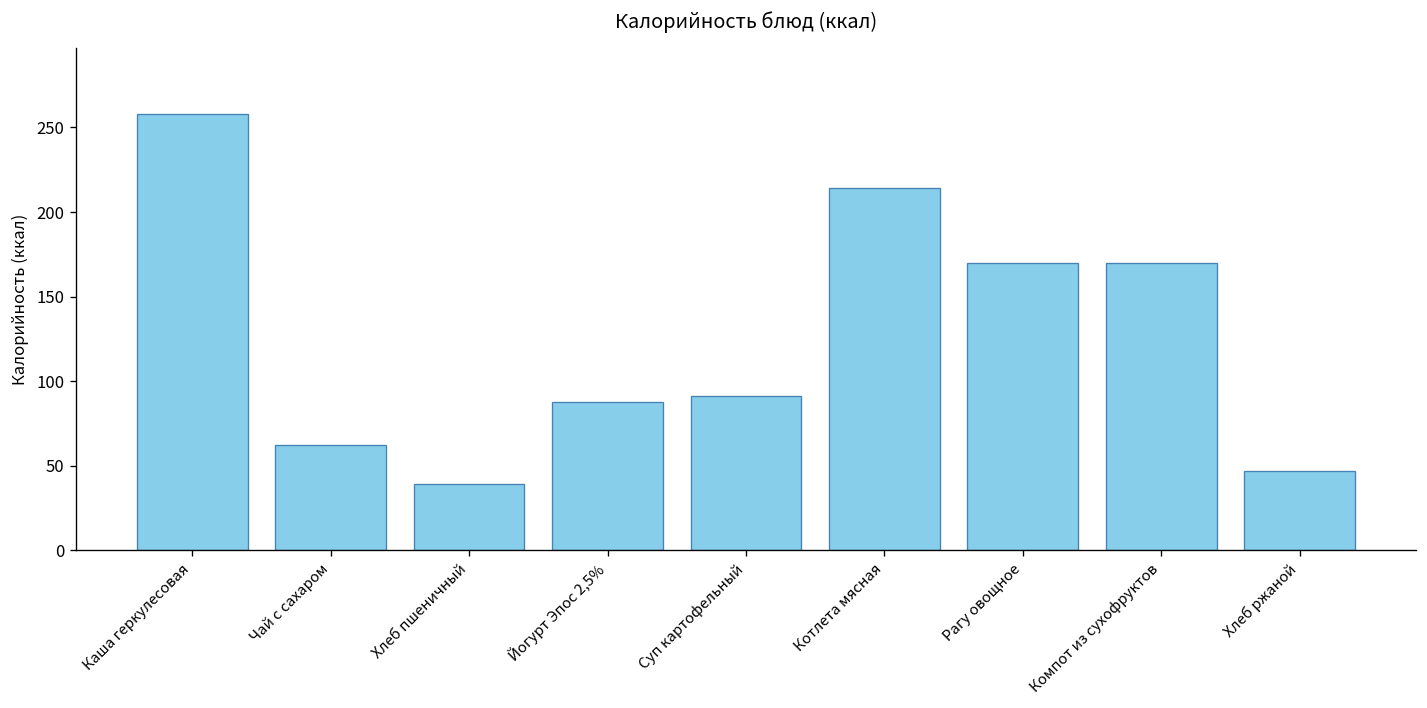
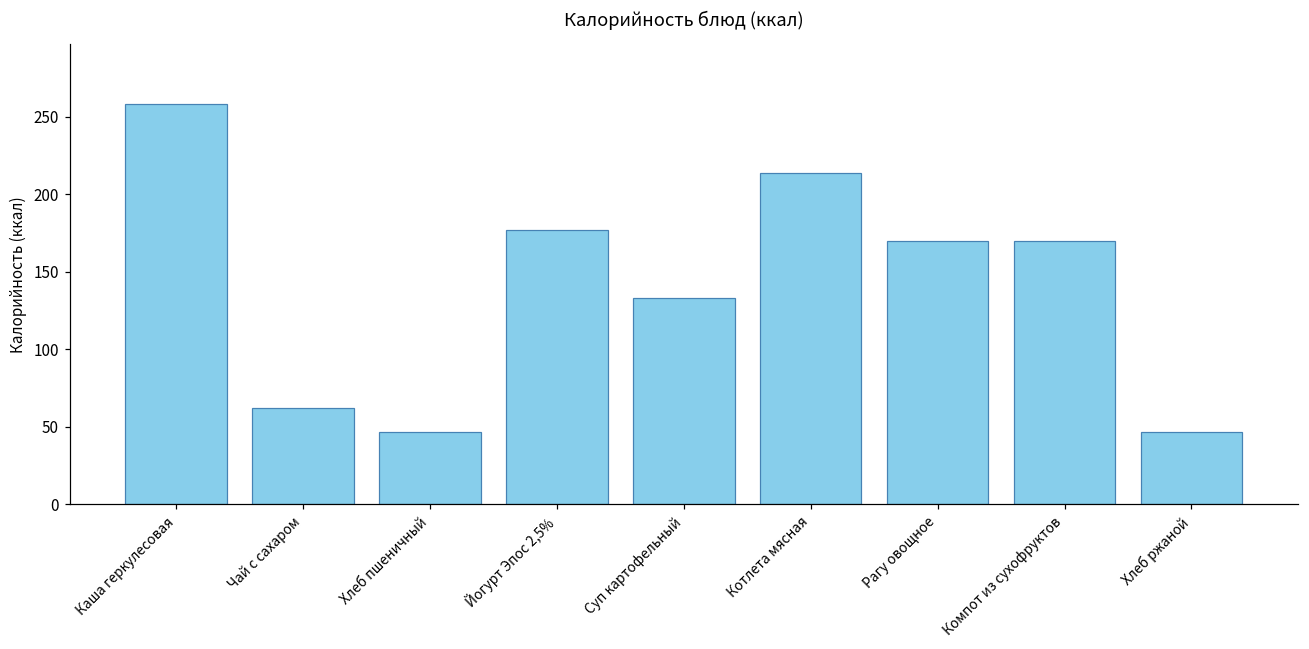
  {
    "Каша геркулесовая": 258,
    "Чай с сахаром": 62,
-   "Хлеб пшеничный": 39,
-   "Йогурт Эпос 2,5%": 88,
-   "Суп картофельный": 91,
+   "Хлеб пшеничный": 47,
+   "Йогурт Эпос 2,5%": 177,
+   "Суп картофельный": 133,
    "Котлета мясная": 214,
    "Рагу овощное": 170,
    "Компот из сухофруктов": 170,
    "Хлеб ржаной": 47
  }
